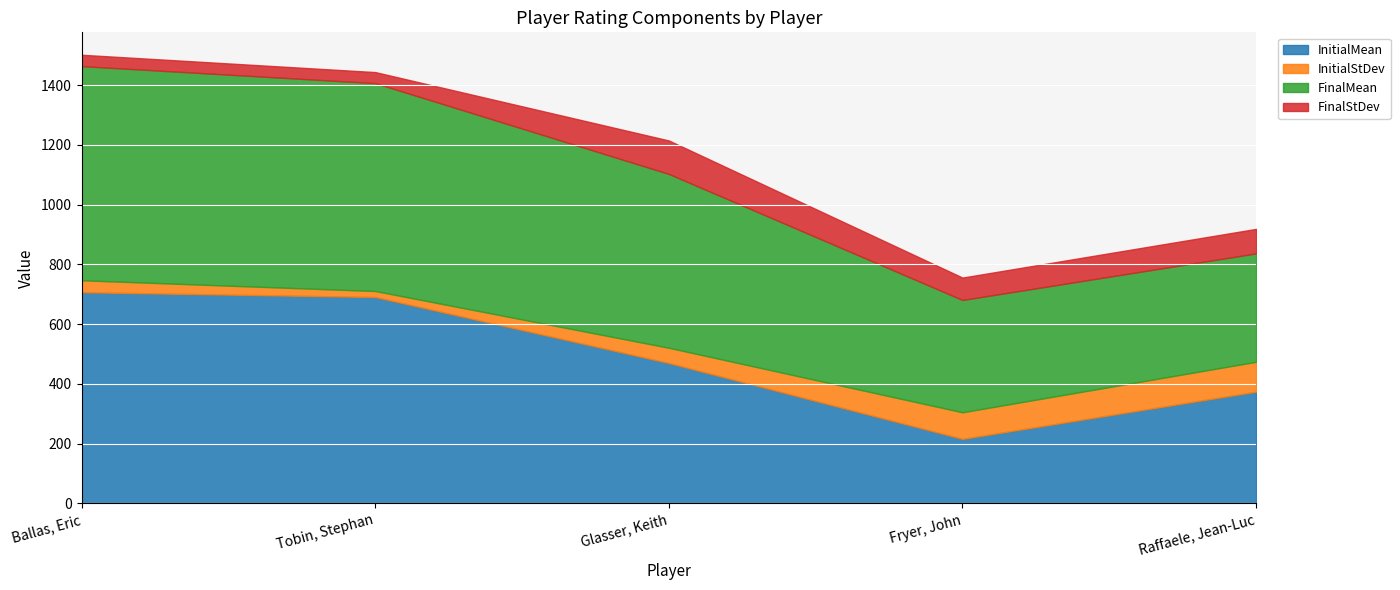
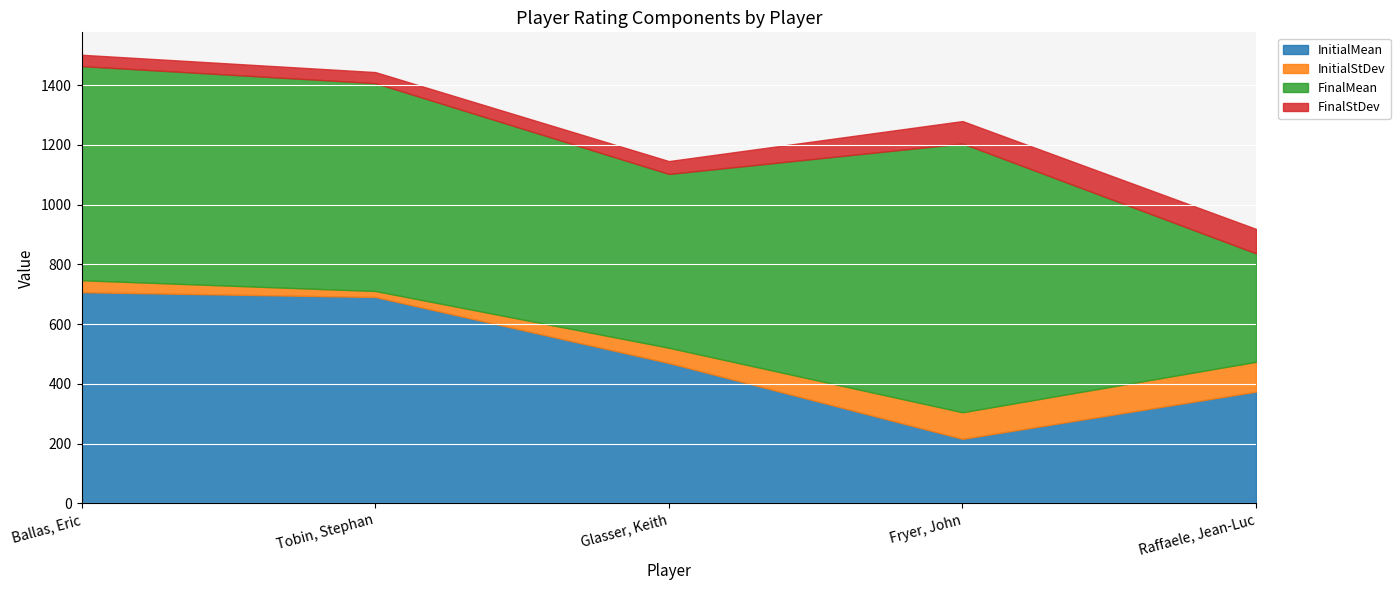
  {
    "InitialMean": {
      "Ballas, Eric": 710,
      "Tobin, Stephan": 690,
      "Glasser, Keith": 470,
      "Fryer, John": 220,
      "Raffaele, Jean-Luc": 370
    },
    "InitialStDev": {
      "Ballas, Eric": 40,
      "Tobin, Stephan": 20,
      "Glasser, Keith": 50,
      "Fryer, John": 90,
      "Raffaele, Jean-Luc": 100
    },
    "FinalMean": {
      "Ballas, Eric": 720,
      "Tobin, Stephan": 700,
      "Glasser, Keith": 580,
-     "Fryer, John": 380,
+     "Fryer, John": 900,
      "Raffaele, Jean-Luc": 360
    },
    "FinalStDev": {
      "Ballas, Eric": 40,
      "Tobin, Stephan": 40,
-     "Glasser, Keith": 110,
+     "Glasser, Keith": 40,
      "Fryer, John": 80,
      "Raffaele, Jean-Luc": 80
    }
  }
